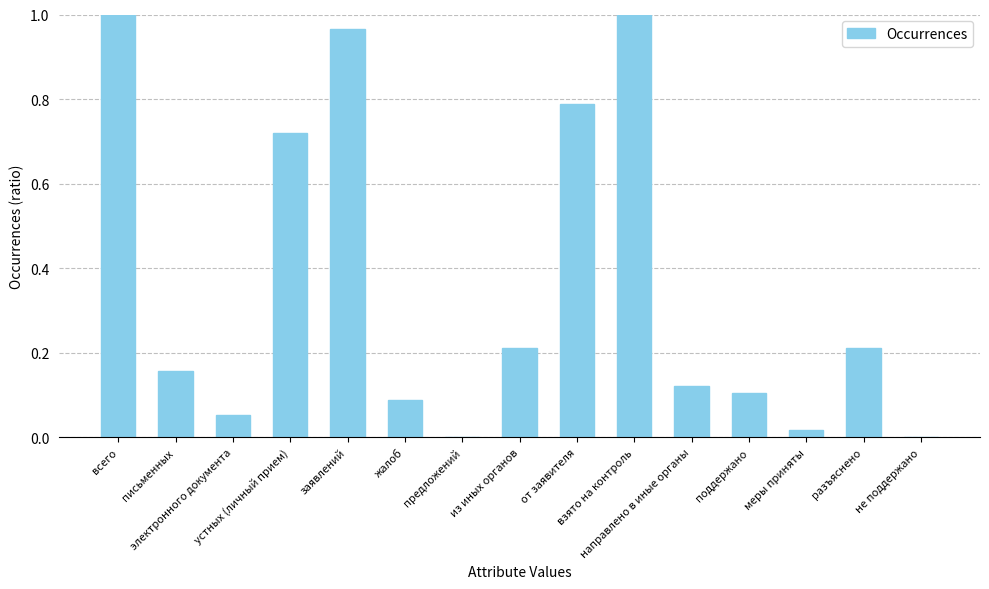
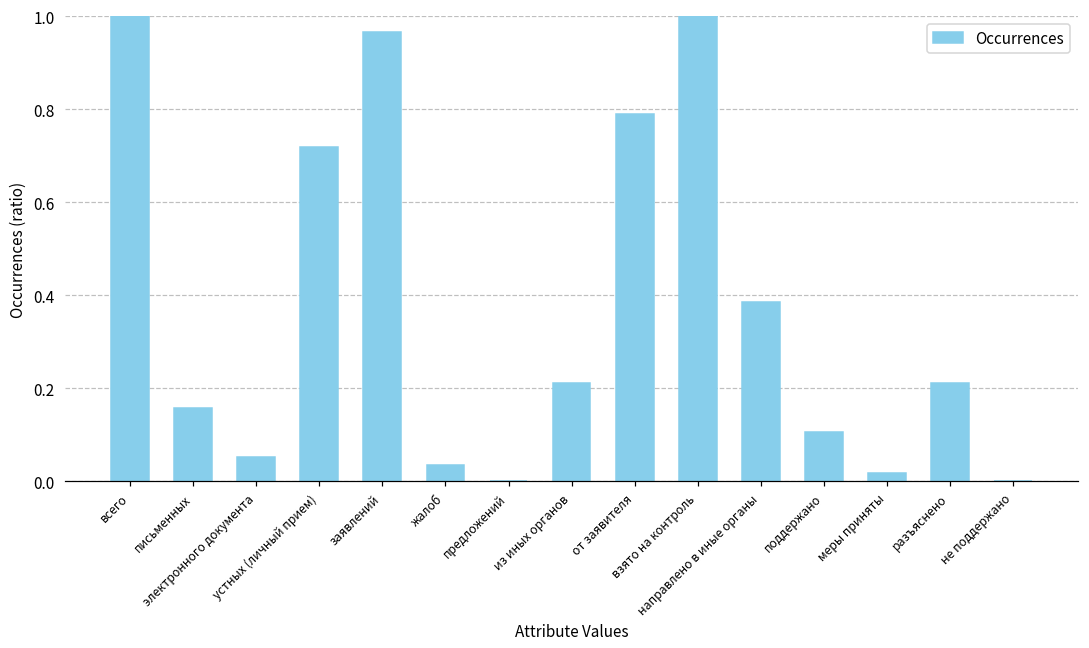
  {
    "всего": 1.00,
    "письменных": 0.16,
    "электронного документа": 0.05,
    "устных (личный прием)": 0.72,
    "заявлений": 0.96,
-   "жалоб": 0.09,
+   "жалоб": 0.04,
    "предложений": 0.00,
    "из иных органов": 0.21,
    "от заявителя": 0.79,
    "взято на контроль": 1.00,
-   "направлено в иные органы": 0.12,
+   "направлено в иные органы": 0.39,
    "поддержано": 0.11,
    "меры приняты": 0.02,
    "разъяснено": 0.21,
    "не поддержано": 0.00
  }
